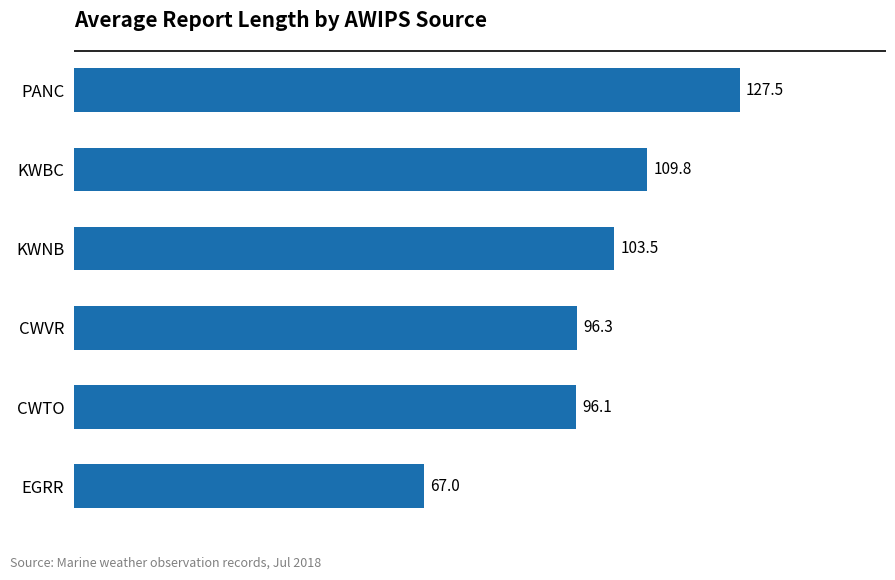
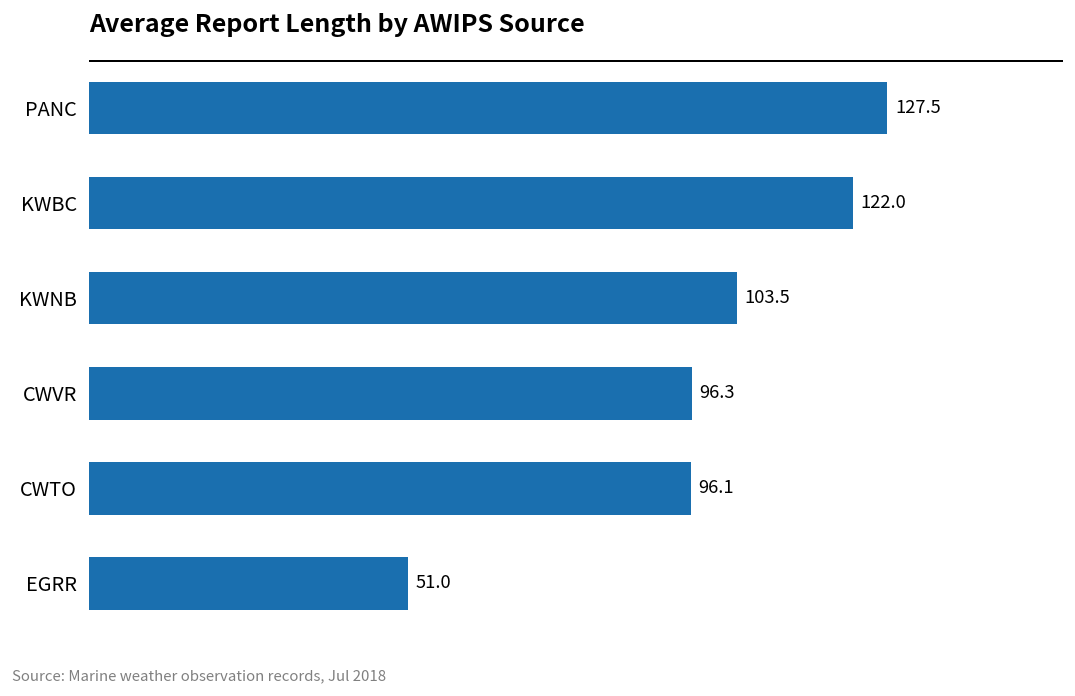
  {
    "PANC": 127.5,
-   "KWBC": 109.8,
+   "KWBC": 122.0,
    "KWNB": 103.5,
    "CWVR": 96.3,
    "CWTO": 96.1,
-   "EGRR": 67.0
+   "EGRR": 51.0
  }
